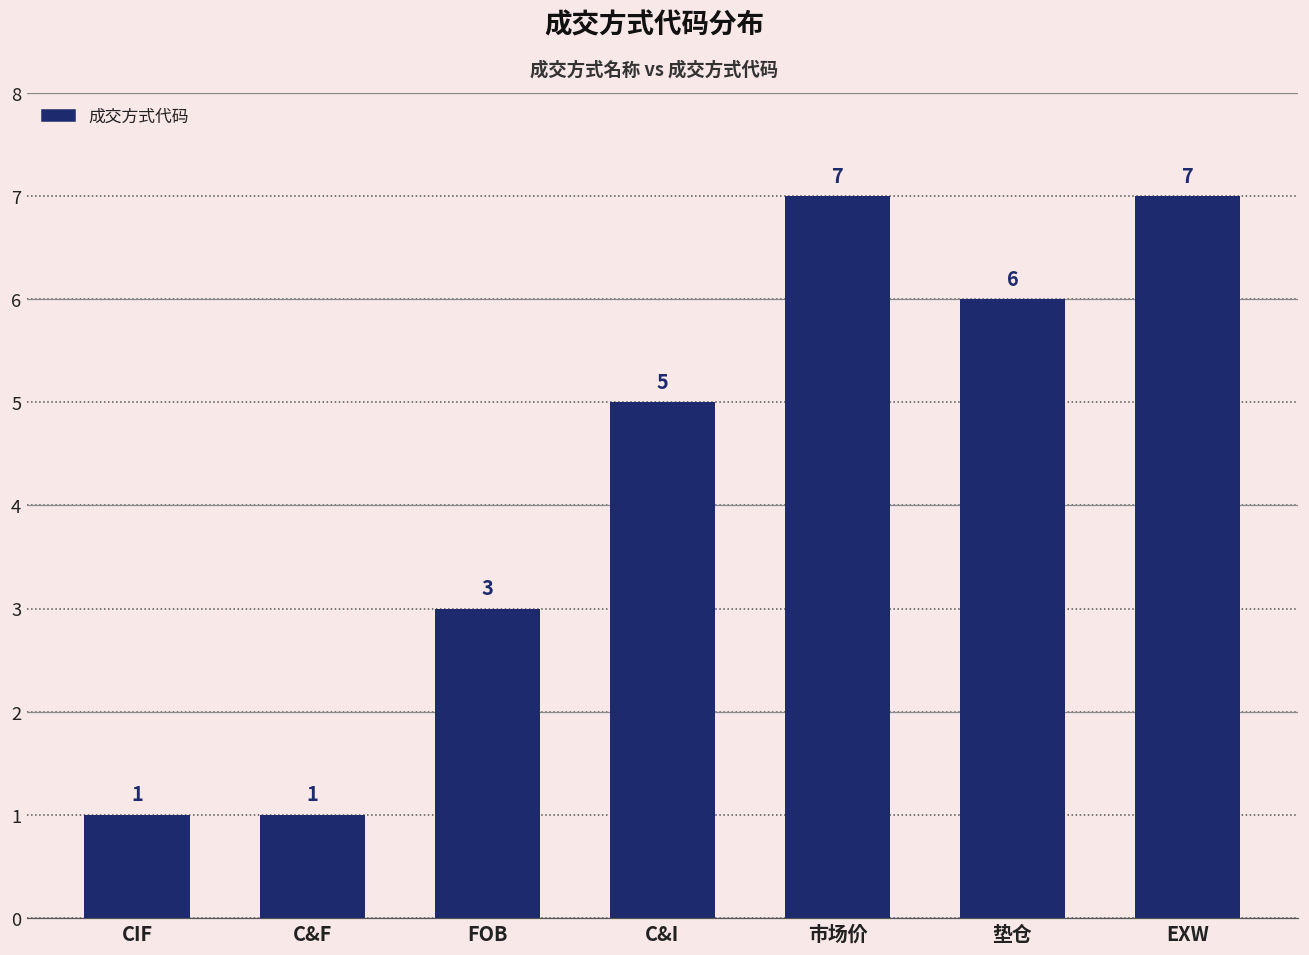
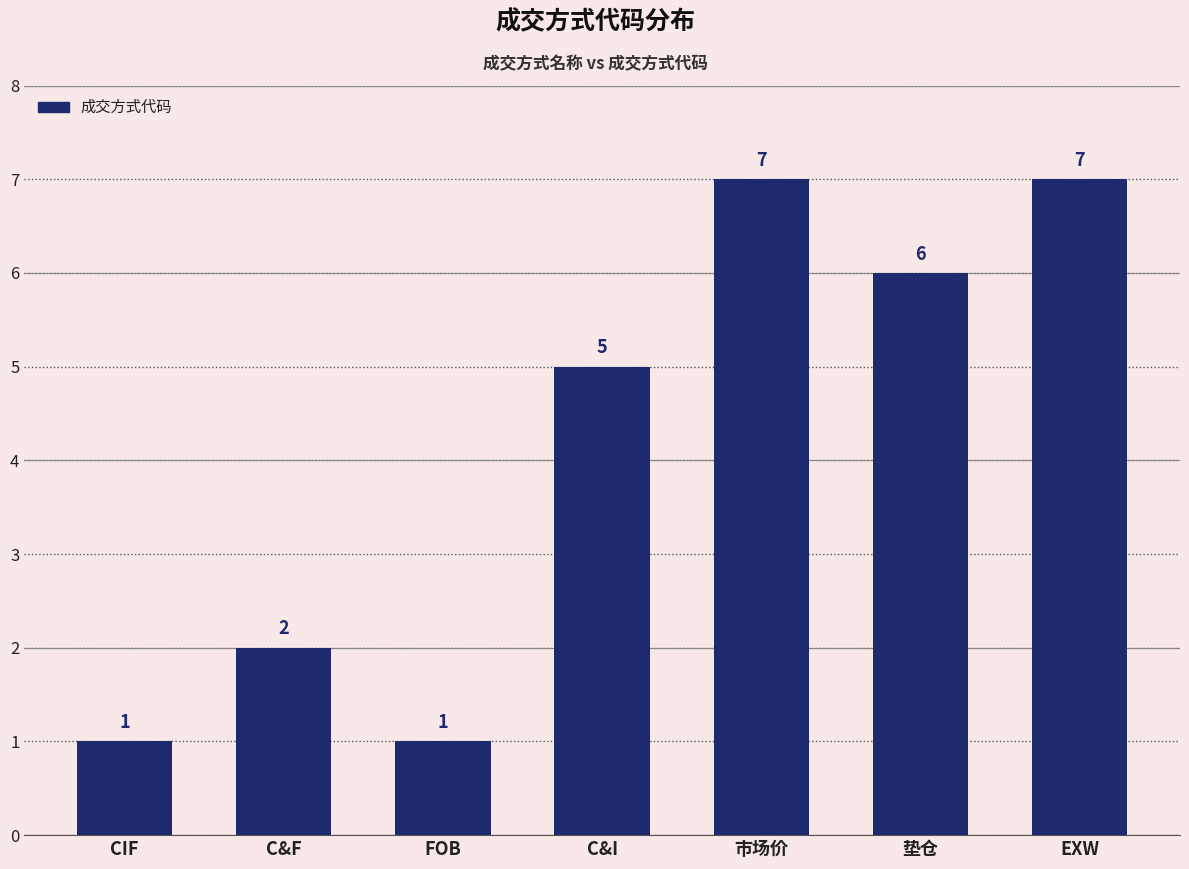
  {
    "CIF": 1,
-   "C&F": 1,
-   "FOB": 3,
+   "C&F": 2,
+   "FOB": 1,
    "C&I": 5,
    "市场价": 7,
    "垫仓": 6,
    "EXW": 7
  }
